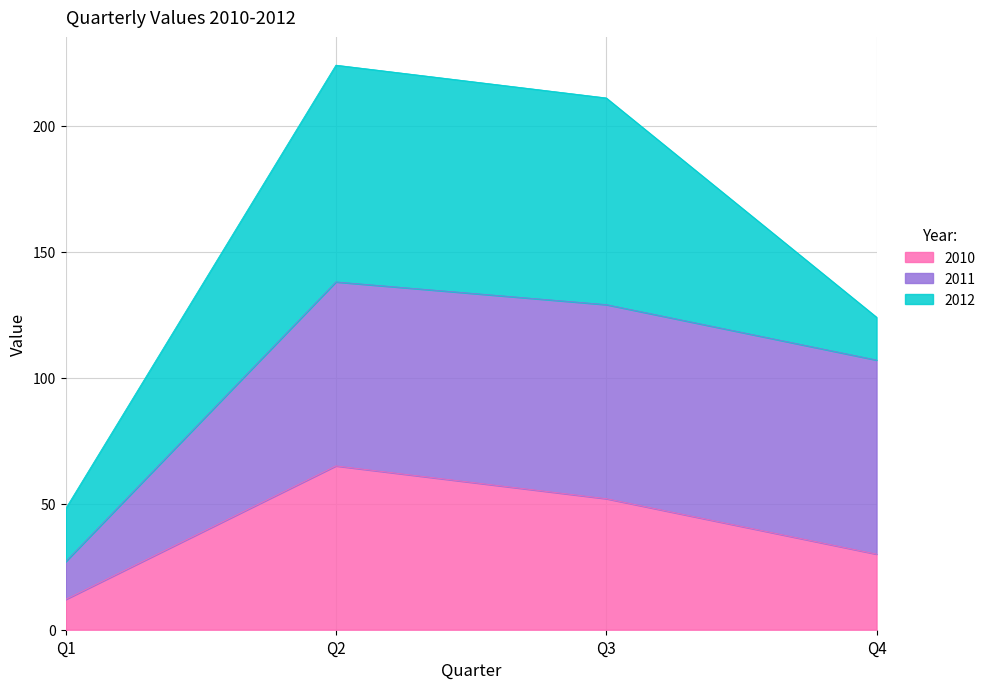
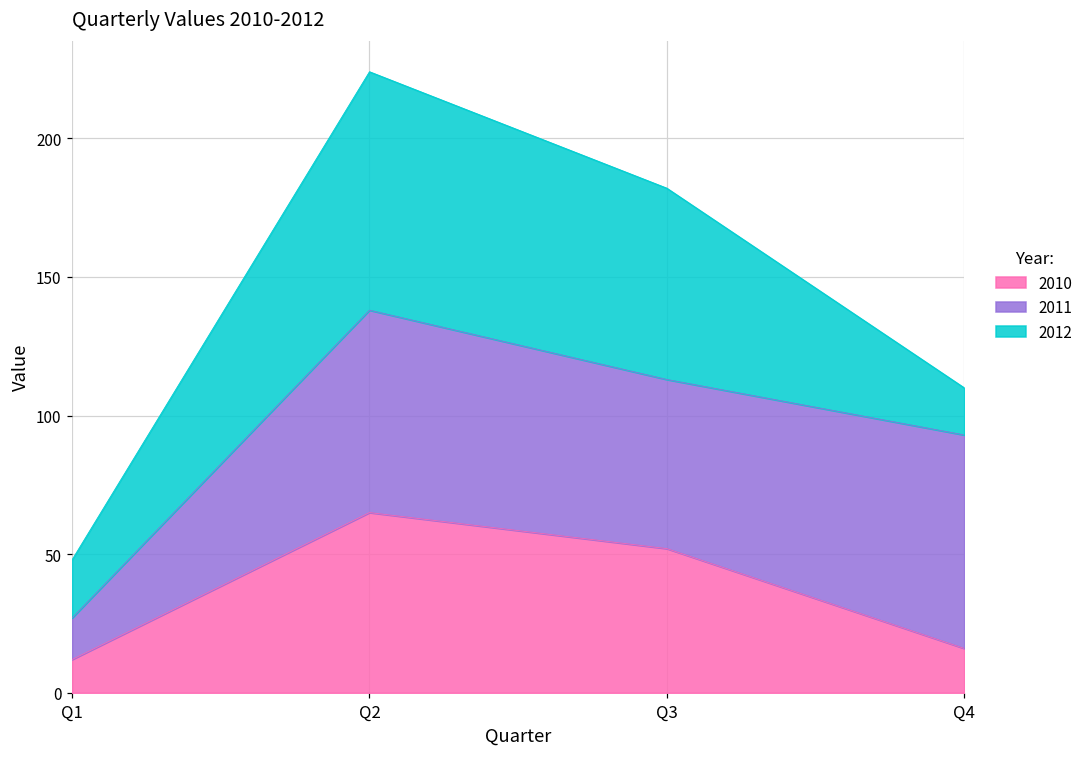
  {
    "2010": {
      "Q1": 12,
      "Q2": 65,
      "Q3": 52,
-     "Q4": 30
+     "Q4": 16
    },
    "2011": {
      "Q1": 15,
      "Q2": 73,
-     "Q3": 77,
+     "Q3": 61,
      "Q4": 77
    },
    "2012": {
      "Q1": 21,
      "Q2": 86,
-     "Q3": 82,
+     "Q3": 69,
      "Q4": 17
    }
  }
